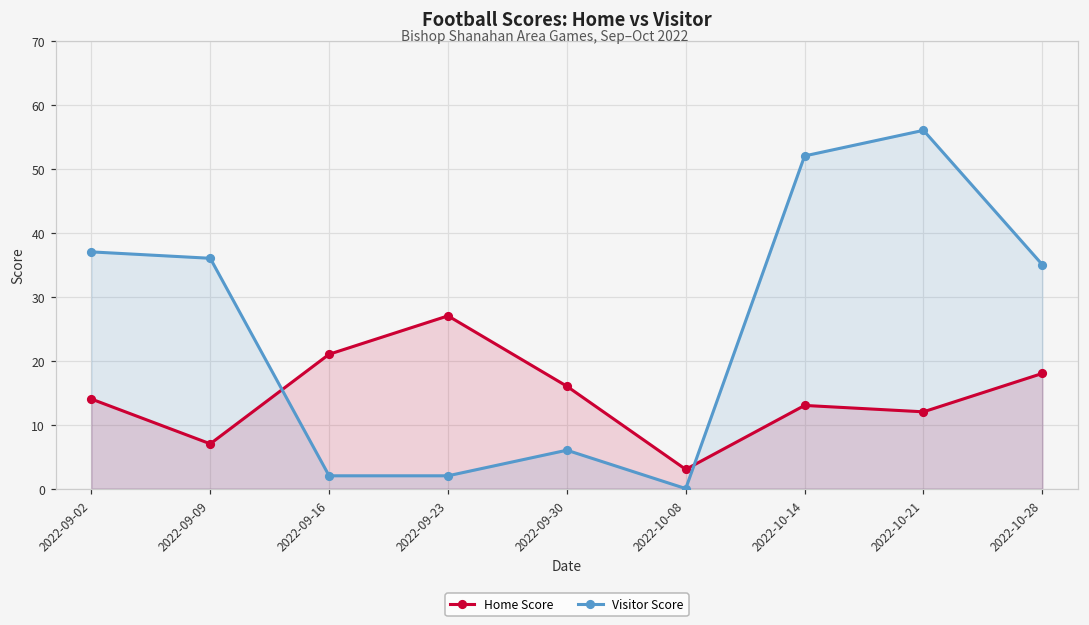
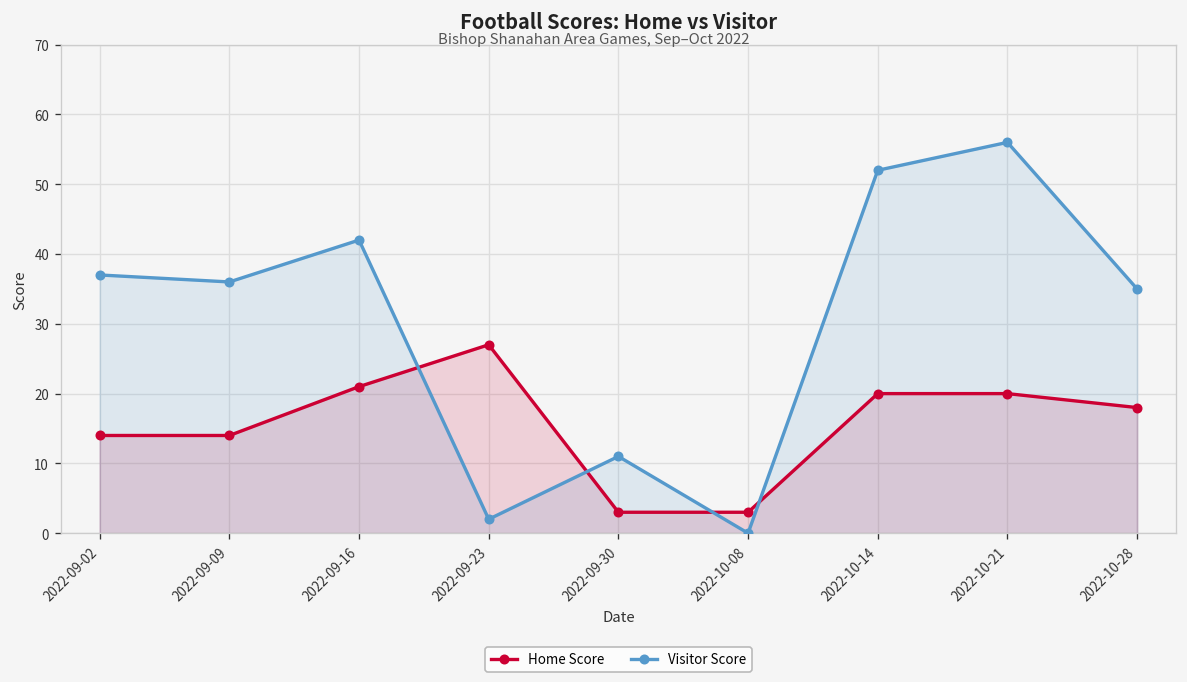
  {
    "Home Score": {
      "2022-09-02": 14,
-     "2022-09-09": 7,
+     "2022-09-09": 14,
      "2022-09-16": 21,
      "2022-09-23": 27,
-     "2022-09-30": 16,
+     "2022-09-30": 3,
      "2022-10-08": 3,
-     "2022-10-14": 13,
-     "2022-10-21": 12,
+     "2022-10-14": 20,
+     "2022-10-21": 20,
      "2022-10-28": 18
    },
    "Visitor Score": {
      "2022-09-02": 37,
      "2022-09-09": 36,
-     "2022-09-16": 2,
+     "2022-09-16": 42,
      "2022-09-23": 2,
-     "2022-09-30": 6,
+     "2022-09-30": 11,
      "2022-10-08": 0,
      "2022-10-14": 52,
      "2022-10-21": 56,
      "2022-10-28": 35
    }
  }
